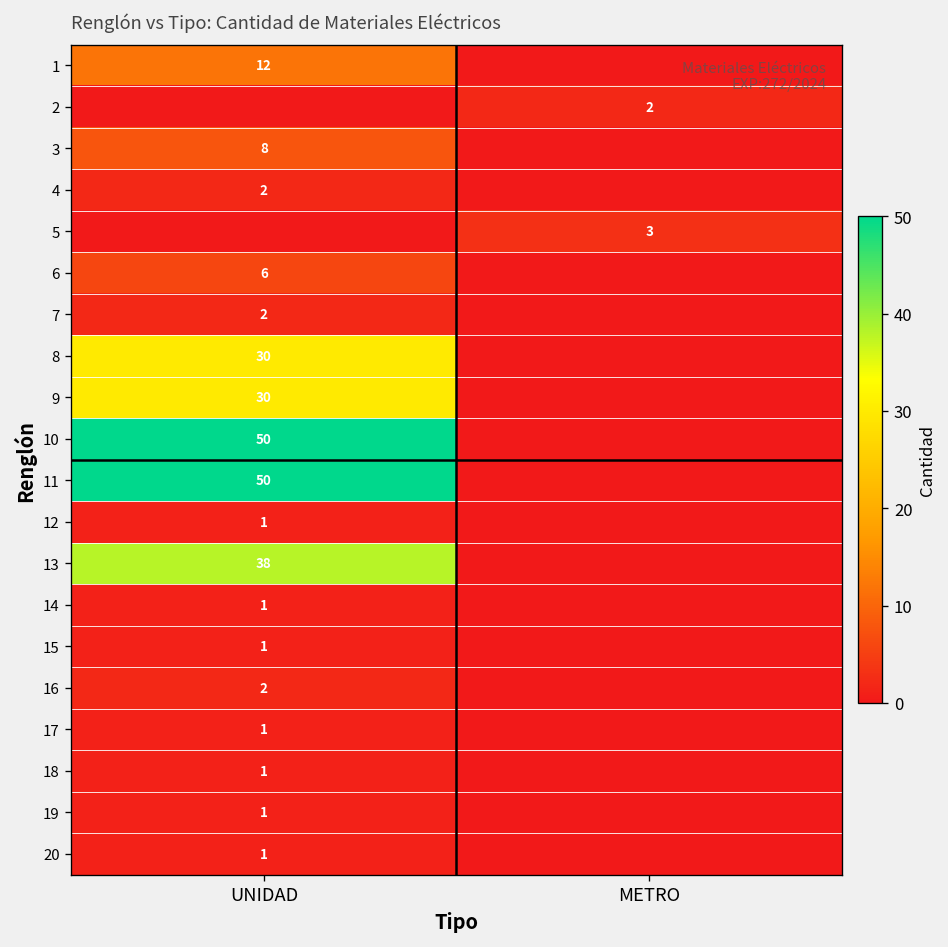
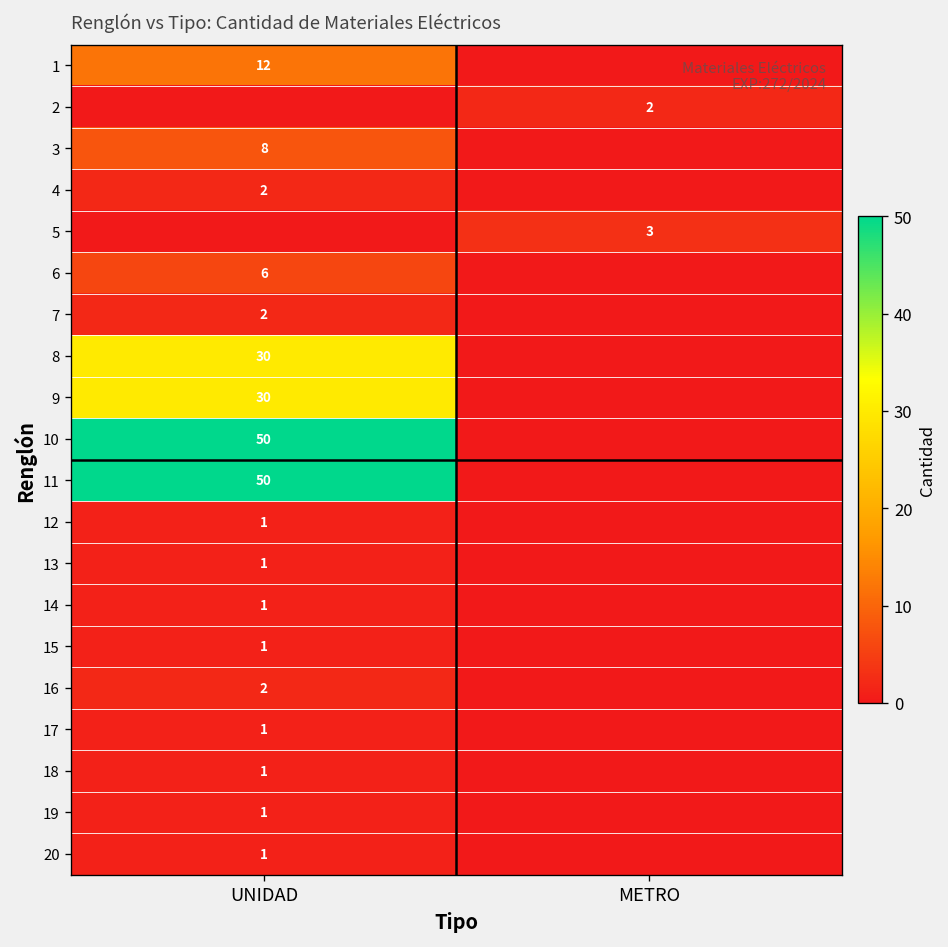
  {
    "1": {
      "UNIDAD": 12
    },
    "2": {
      "METRO": 2
    },
    "3": {
      "UNIDAD": 8
    },
    "4": {
      "UNIDAD": 2
    },
    "5": {
      "METRO": 3
    },
    "6": {
      "UNIDAD": 6
    },
    "7": {
      "UNIDAD": 2
    },
    "8": {
      "UNIDAD": 30
    },
    "9": {
      "UNIDAD": 30
    },
    "10": {
      "UNIDAD": 50
    },
    "11": {
      "UNIDAD": 50
    },
    "12": {
      "UNIDAD": 1
    },
    "13": {
-     "UNIDAD": 38
+     "UNIDAD": 1
    },
    "14": {
      "UNIDAD": 1
    },
    "15": {
      "UNIDAD": 1
    },
    "16": {
      "UNIDAD": 2
    },
    "17": {
      "UNIDAD": 1
    },
    "18": {
      "UNIDAD": 1
    },
    "19": {
      "UNIDAD": 1
    },
    "20": {
      "UNIDAD": 1
    }
  }
